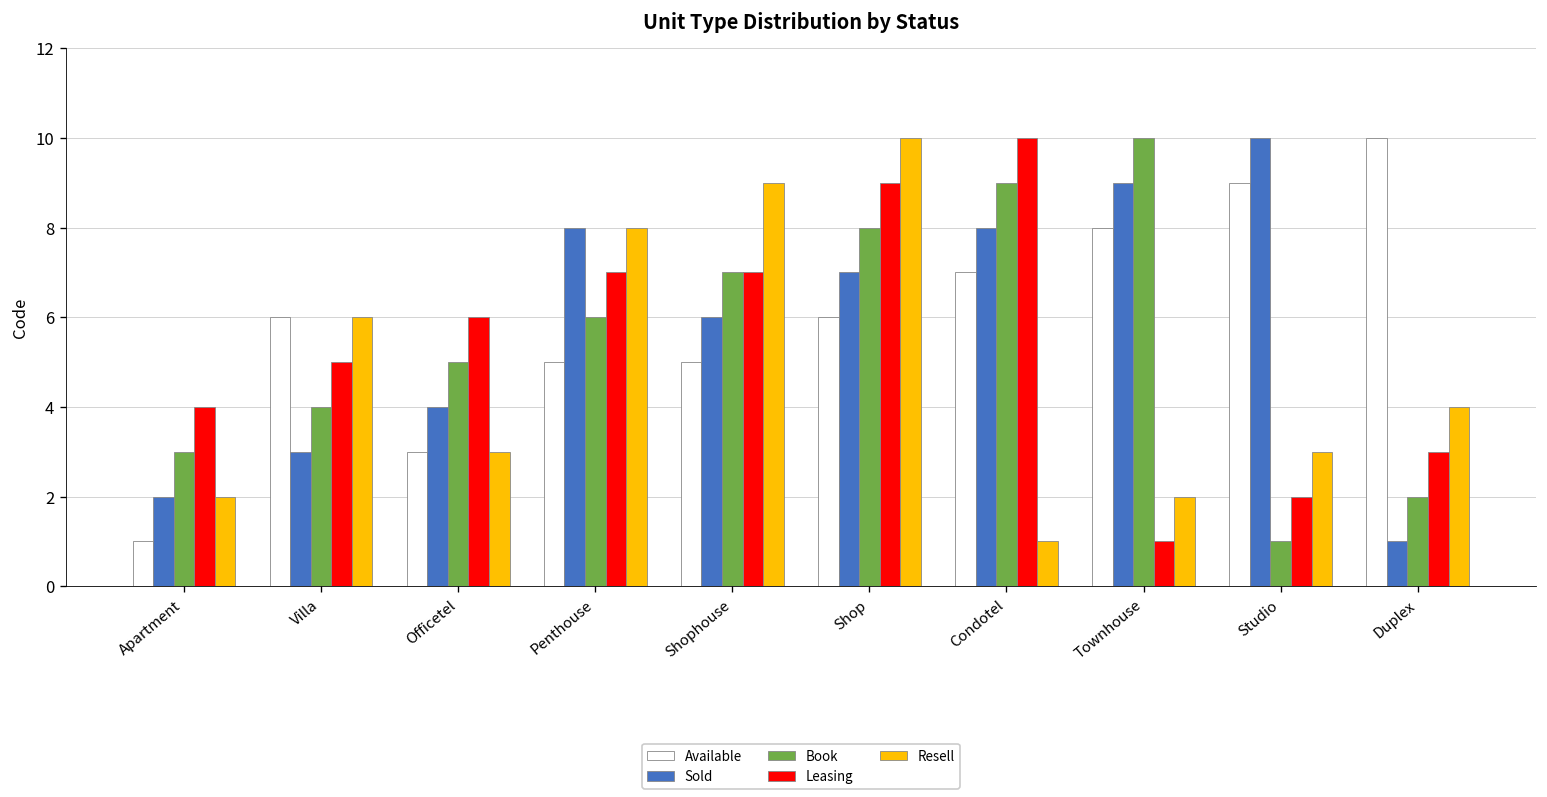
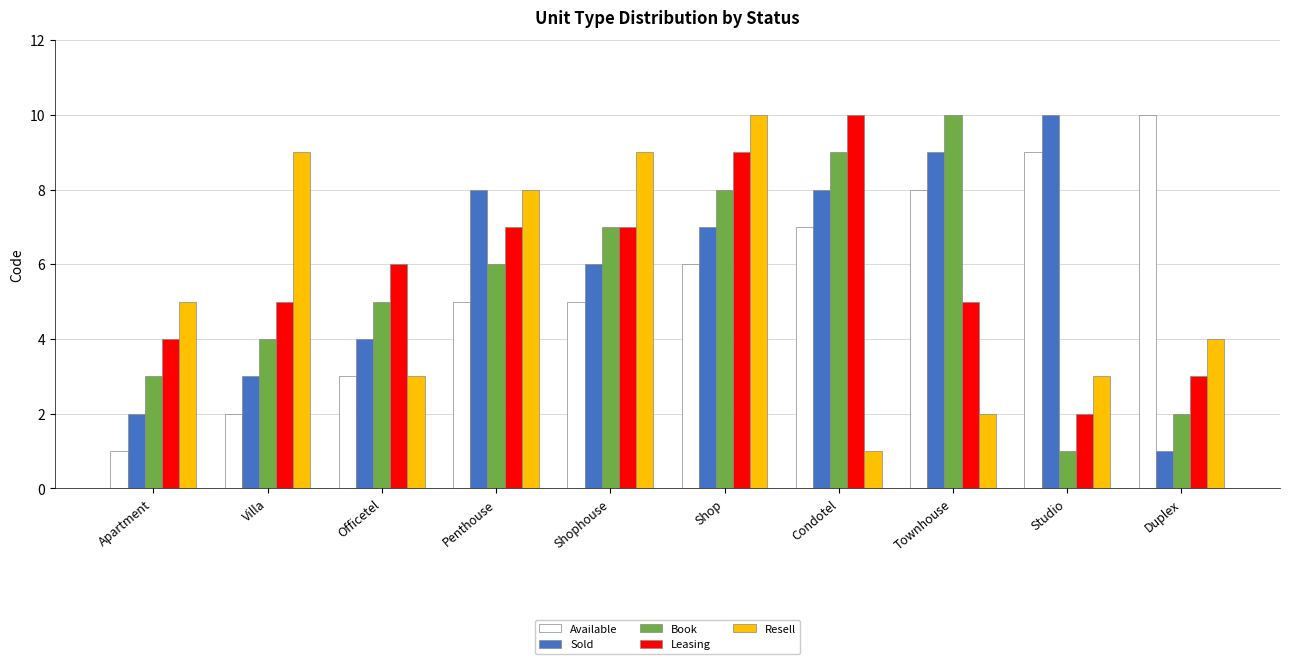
  {
    "Available": {
      "Apartment": 1,
-     "Villa": 6,
+     "Villa": 2,
      "Officetel": 3,
      "Penthouse": 5,
      "Shophouse": 5,
      "Shop": 6,
      "Condotel": 7,
      "Townhouse": 8,
      "Studio": 9,
      "Duplex": 10
    },
    "Sold": {
      "Apartment": 2,
      "Villa": 3,
      "Officetel": 4,
      "Penthouse": 8,
      "Shophouse": 6,
      "Shop": 7,
      "Condotel": 8,
      "Townhouse": 9,
      "Studio": 10,
      "Duplex": 1
    },
    "Book": {
      "Apartment": 3,
      "Villa": 4,
      "Officetel": 5,
      "Penthouse": 6,
      "Shophouse": 7,
      "Shop": 8,
      "Condotel": 9,
      "Townhouse": 10,
      "Studio": 1,
      "Duplex": 2
    },
    "Leasing": {
      "Apartment": 4,
      "Villa": 5,
      "Officetel": 6,
      "Penthouse": 7,
      "Shophouse": 7,
      "Shop": 9,
      "Condotel": 10,
-     "Townhouse": 1,
+     "Townhouse": 5,
      "Studio": 2,
      "Duplex": 3
    },
    "Resell": {
-     "Apartment": 2,
-     "Villa": 6,
+     "Apartment": 5,
+     "Villa": 9,
      "Officetel": 3,
      "Penthouse": 8,
      "Shophouse": 9,
      "Shop": 10,
      "Condotel": 1,
      "Townhouse": 2,
      "Studio": 3,
      "Duplex": 4
    }
  }
